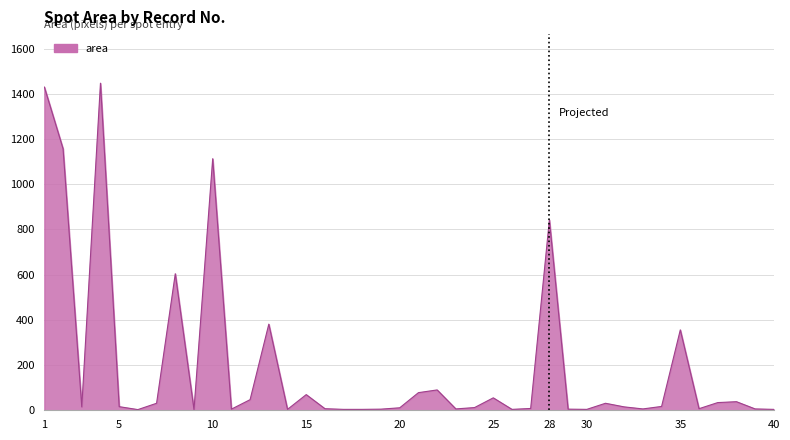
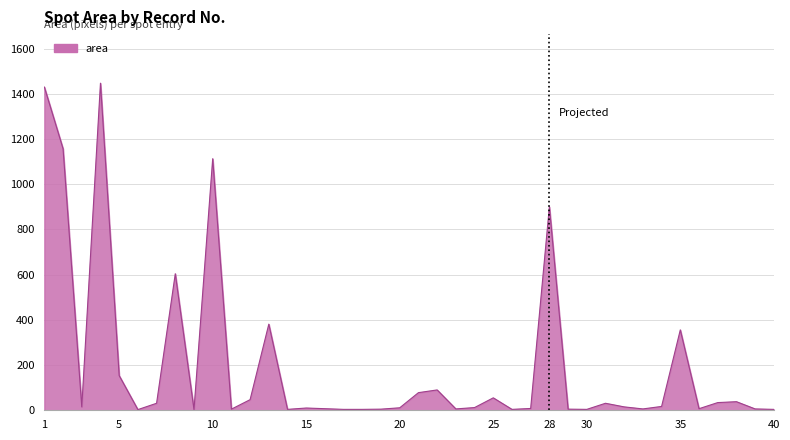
  {
    "1": 1430,
-   "5": 20,
+   "5": 150,
    "10": 1110,
-   "15": 70,
+   "15": 10,
    "20": 10,
    "25": 60,
-   "28": 840,
+   "28": 900,
    "30": 0,
    "35": 360,
    "40": 0
  }
